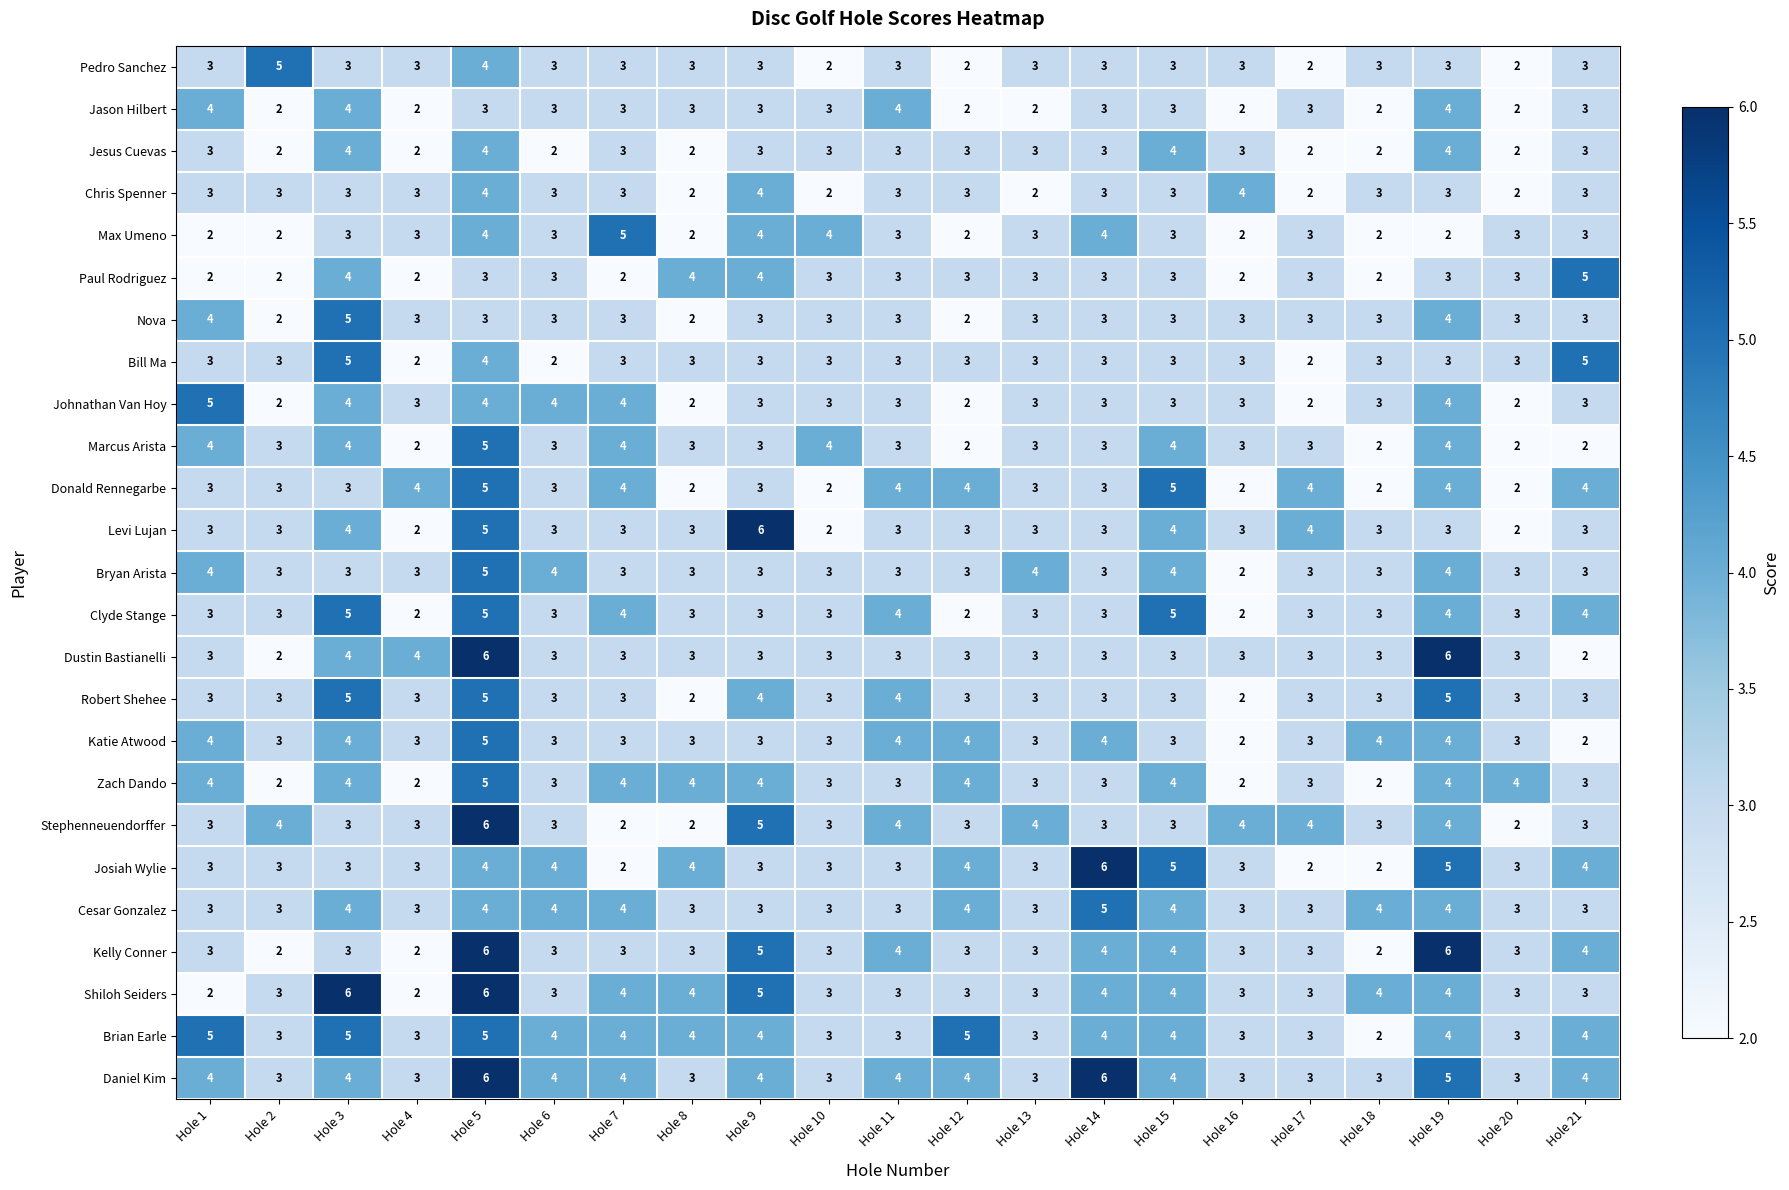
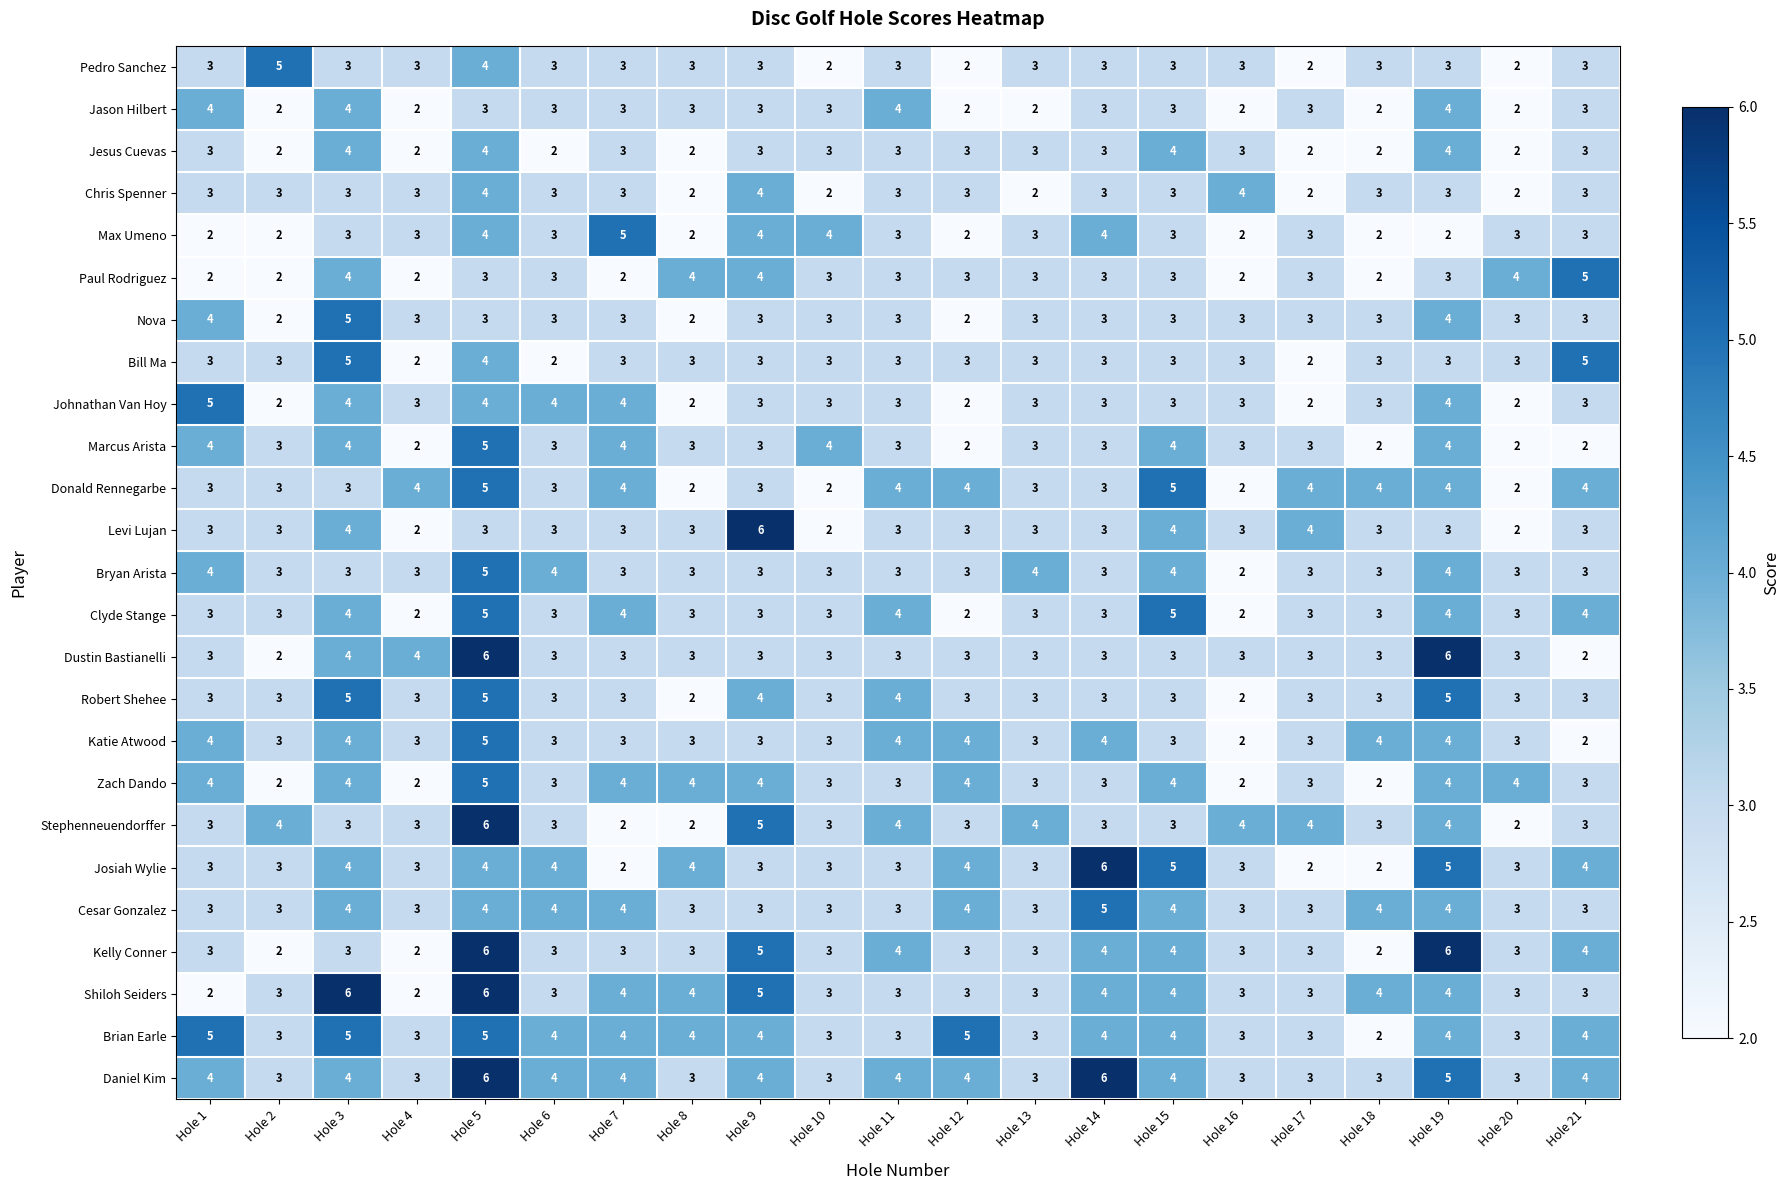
  {
    "Paul Rodriguez": {
      "Hole 1": 2,
      "Hole 2": 2,
      "Hole 3": 4,
      "Hole 4": 2,
      "Hole 5": 3,
      "Hole 6": 3,
      "Hole 7": 2,
      "Hole 8": 4,
      "Hole 9": 4,
      "Hole 10": 3,
      "Hole 11": 3,
      "Hole 12": 3,
      "Hole 13": 3,
      "Hole 14": 3,
      "Hole 15": 3,
      "Hole 16": 2,
      "Hole 17": 3,
      "Hole 18": 2,
      "Hole 19": 3,
-     "Hole 20": 3,
+     "Hole 20": 4,
      "Hole 21": 5
    },
    "Donald Rennegarbe": {
      "Hole 1": 3,
      "Hole 2": 3,
      "Hole 3": 3,
      "Hole 4": 4,
      "Hole 5": 5,
      "Hole 6": 3,
      "Hole 7": 4,
      "Hole 8": 2,
      "Hole 9": 3,
      "Hole 10": 2,
      "Hole 11": 4,
      "Hole 12": 4,
      "Hole 13": 3,
      "Hole 14": 3,
      "Hole 15": 5,
      "Hole 16": 2,
      "Hole 17": 4,
-     "Hole 18": 2,
+     "Hole 18": 4,
      "Hole 19": 4,
      "Hole 20": 2,
      "Hole 21": 4
    },
    "Levi Lujan": {
      "Hole 1": 3,
      "Hole 2": 3,
      "Hole 3": 4,
      "Hole 4": 2,
-     "Hole 5": 5,
+     "Hole 5": 3,
      "Hole 6": 3,
      "Hole 7": 3,
      "Hole 8": 3,
      "Hole 9": 6,
      "Hole 10": 2,
      "Hole 11": 3,
      "Hole 12": 3,
      "Hole 13": 3,
      "Hole 14": 3,
      "Hole 15": 4,
      "Hole 16": 3,
      "Hole 17": 4,
      "Hole 18": 3,
      "Hole 19": 3,
      "Hole 20": 2,
      "Hole 21": 3
    },
    "Clyde Stange": {
      "Hole 1": 3,
      "Hole 2": 3,
-     "Hole 3": 5,
+     "Hole 3": 4,
      "Hole 4": 2,
      "Hole 5": 5,
      "Hole 6": 3,
      "Hole 7": 4,
      "Hole 8": 3,
      "Hole 9": 3,
      "Hole 10": 3,
      "Hole 11": 4,
      "Hole 12": 2,
      "Hole 13": 3,
      "Hole 14": 3,
      "Hole 15": 5,
      "Hole 16": 2,
      "Hole 17": 3,
      "Hole 18": 3,
      "Hole 19": 4,
      "Hole 20": 3,
      "Hole 21": 4
    },
    "Josiah Wylie": {
      "Hole 1": 3,
      "Hole 2": 3,
-     "Hole 3": 3,
+     "Hole 3": 4,
      "Hole 4": 3,
      "Hole 5": 4,
      "Hole 6": 4,
      "Hole 7": 2,
      "Hole 8": 4,
      "Hole 9": 3,
      "Hole 10": 3,
      "Hole 11": 3,
      "Hole 12": 4,
      "Hole 13": 3,
      "Hole 14": 6,
      "Hole 15": 5,
      "Hole 16": 3,
      "Hole 17": 2,
      "Hole 18": 2,
      "Hole 19": 5,
      "Hole 20": 3,
      "Hole 21": 4
    }
  }
